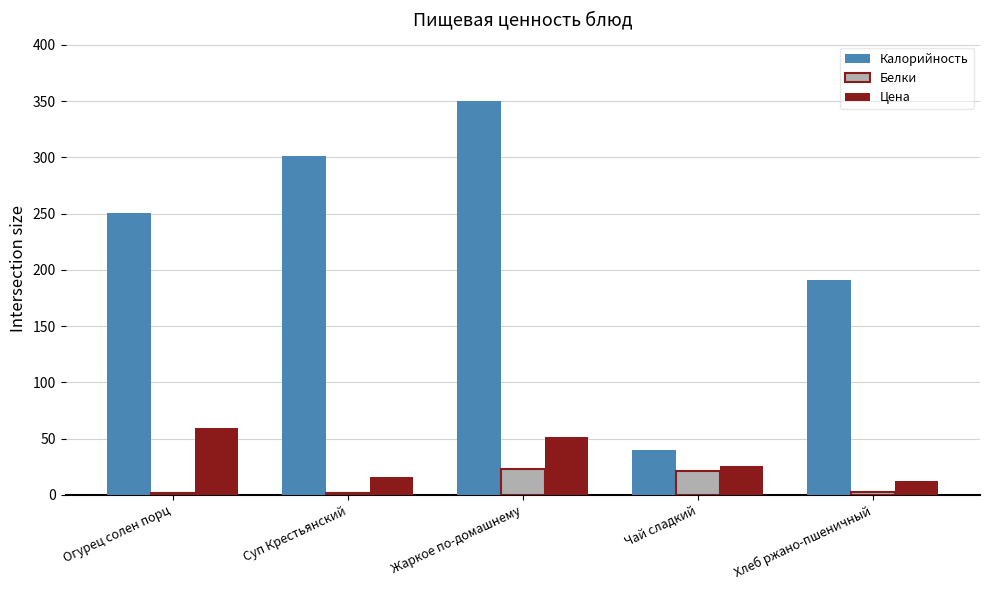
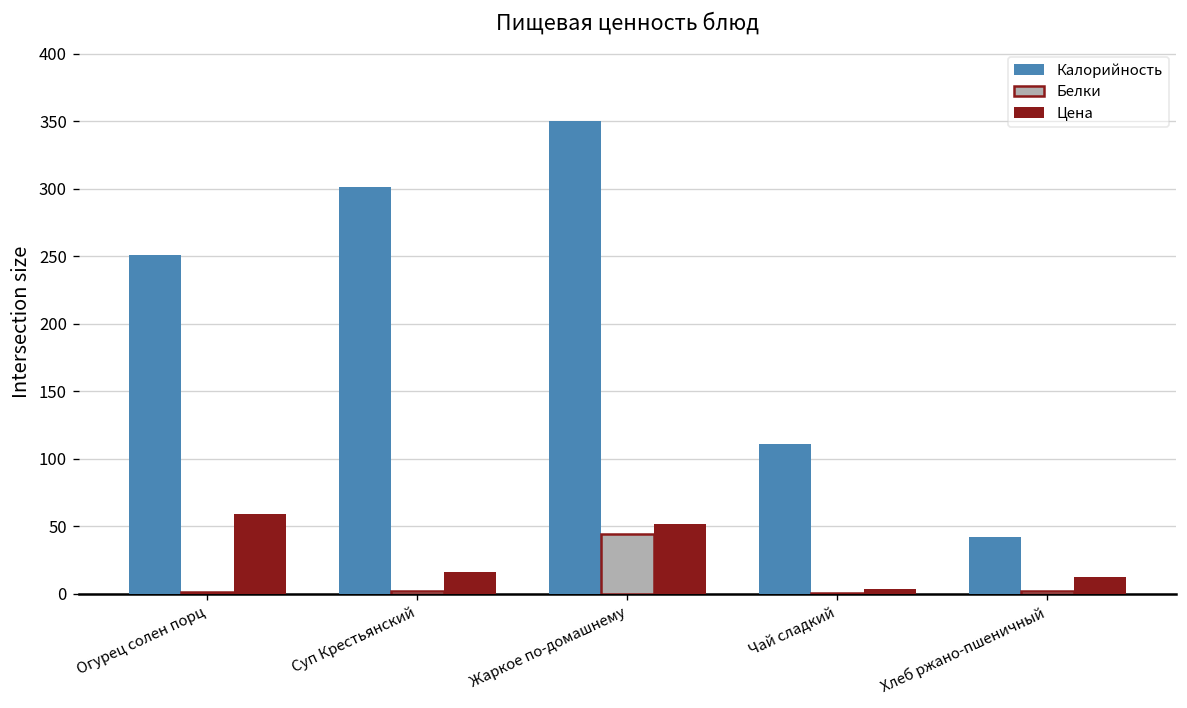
  {
    "Калорийность": {
      "Огурец солен порц": 251,
      "Суп Крестьянский": 301,
      "Жаркое по-домашнему": 350,
-     "Чай сладкий": 40,
-     "Хлеб ржано-пшеничный": 191
+     "Чай сладкий": 111,
+     "Хлеб ржано-пшеничный": 42
    },
    "Белки": {
-     "Жаркое по-домашнему": 23,
-     "Чай сладкий": 22,
+     "Жаркое по-домашнему": 45,
+     "Чай сладкий": 1,
      "Хлеб ржано-пшеничный": 2
    },
    "Цена": {
      "Огурец солен порц": 60,
      "Суп Крестьянский": 16,
      "Жаркое по-домашнему": 52,
-     "Чай сладкий": 26,
+     "Чай сладкий": 4,
      "Хлеб ржано-пшеничный": 12
    }
  }
